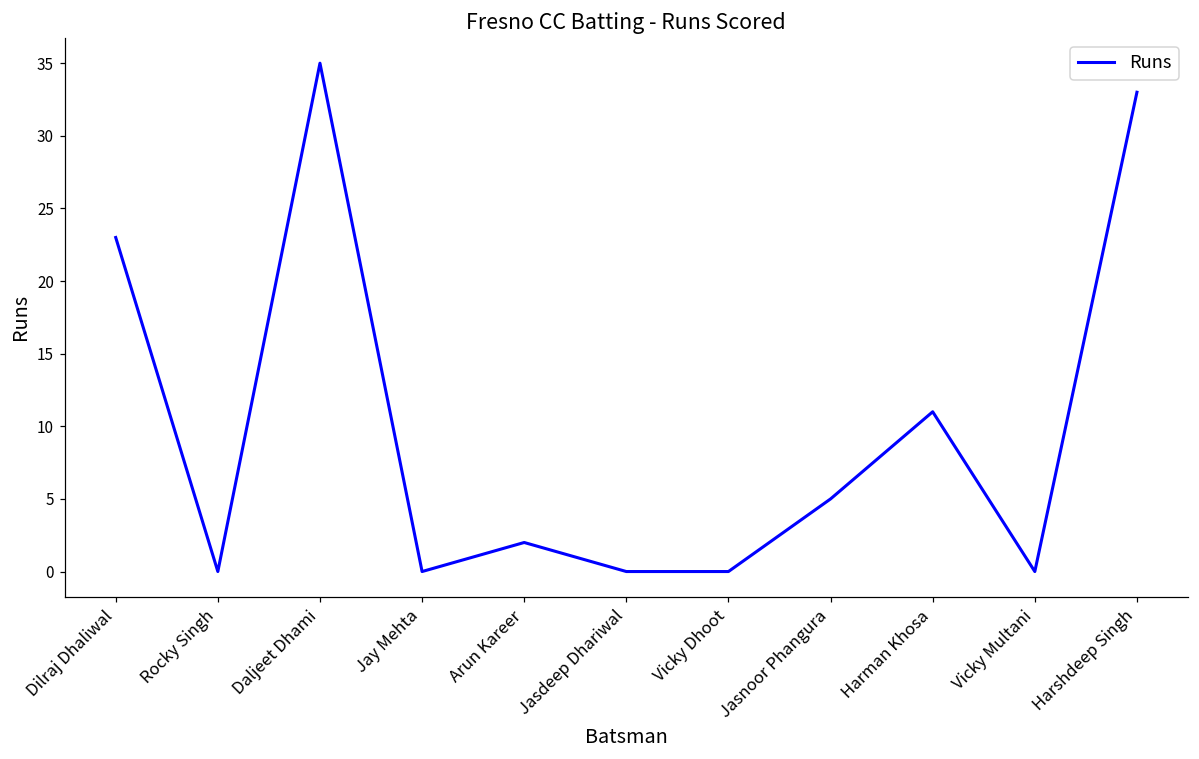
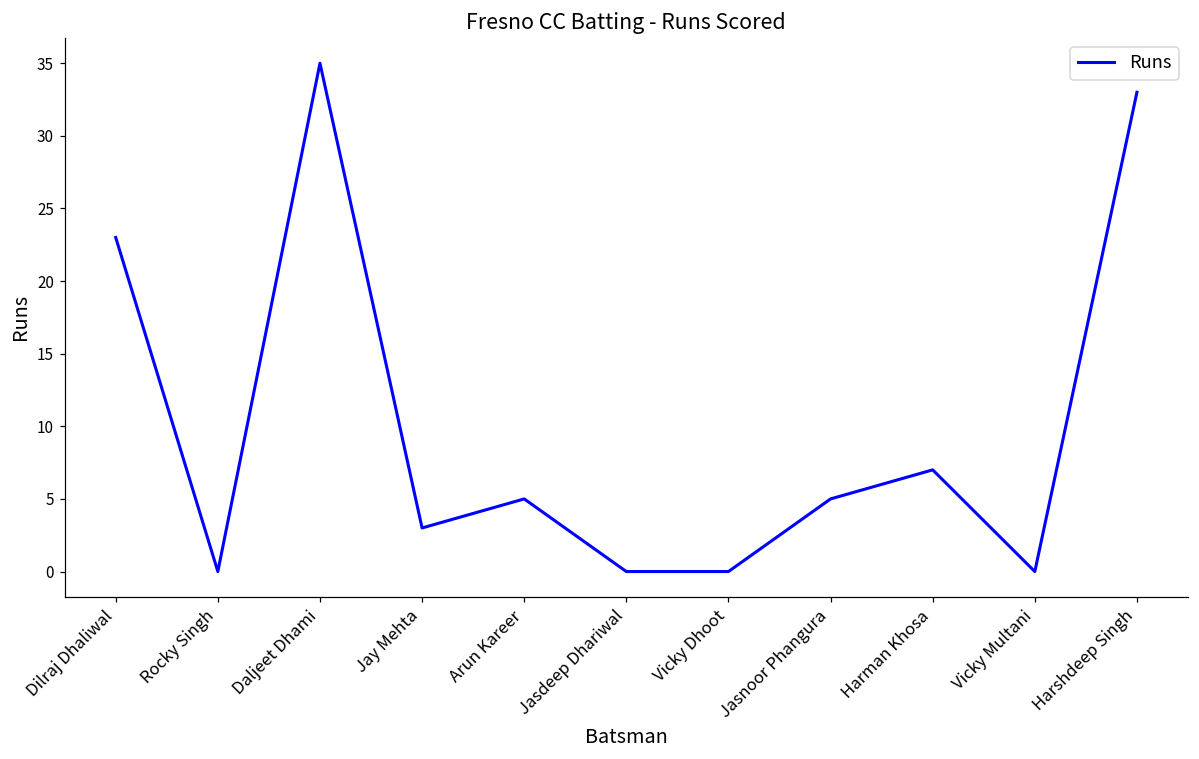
  {
    "Dilraj Dhaliwal": 23,
    "Rocky Singh": 0,
    "Daljeet Dhami": 35,
-   "Jay Mehta": 0,
-   "Arun Kareer": 2,
+   "Jay Mehta": 3,
+   "Arun Kareer": 5,
    "Jasdeep Dhariwal": 0,
    "Vicky Dhoot": 0,
    "Jasnoor Phangura": 5,
-   "Harman Khosa": 11,
+   "Harman Khosa": 7,
    "Vicky Multani": 0,
    "Harshdeep Singh": 33
  }
